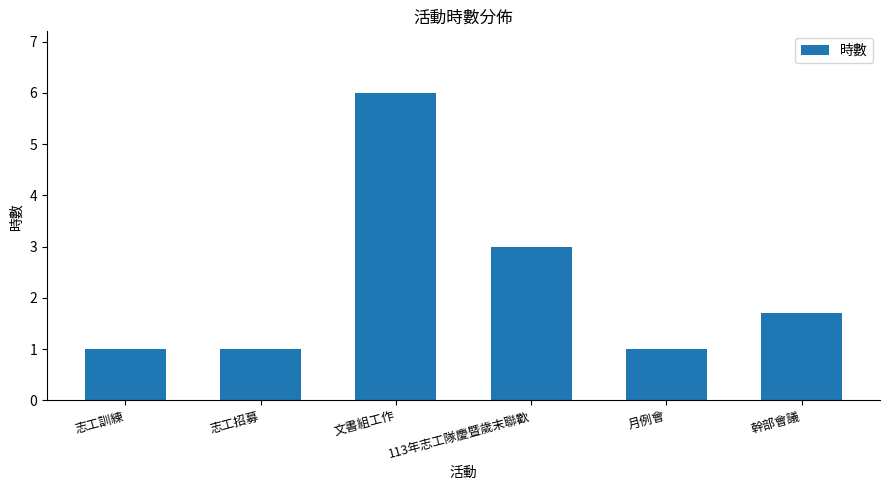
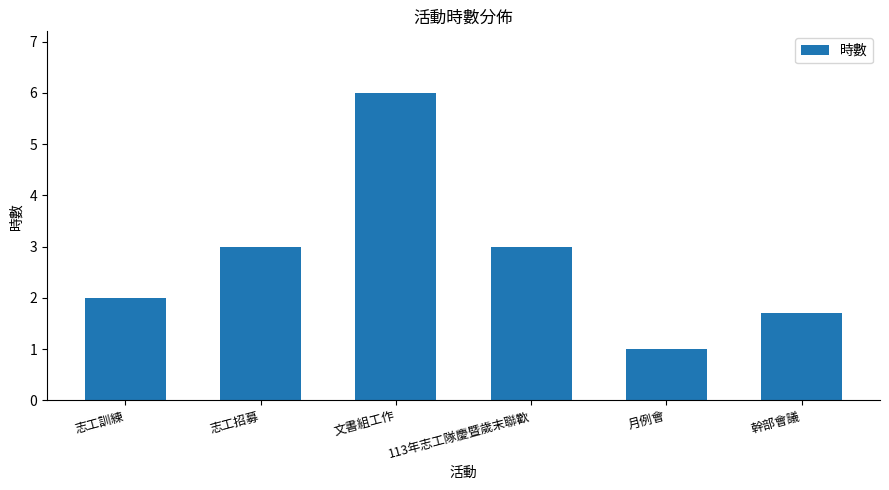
  {
-   "志工訓練": 1,
-   "志工招募": 1,
+   "志工訓練": 2,
+   "志工招募": 3,
    "文書組工作": 6,
    "113年志工隊慶暨歲末聯歡": 3,
    "月例會": 1,
    "幹部會議": 1.7
  }
